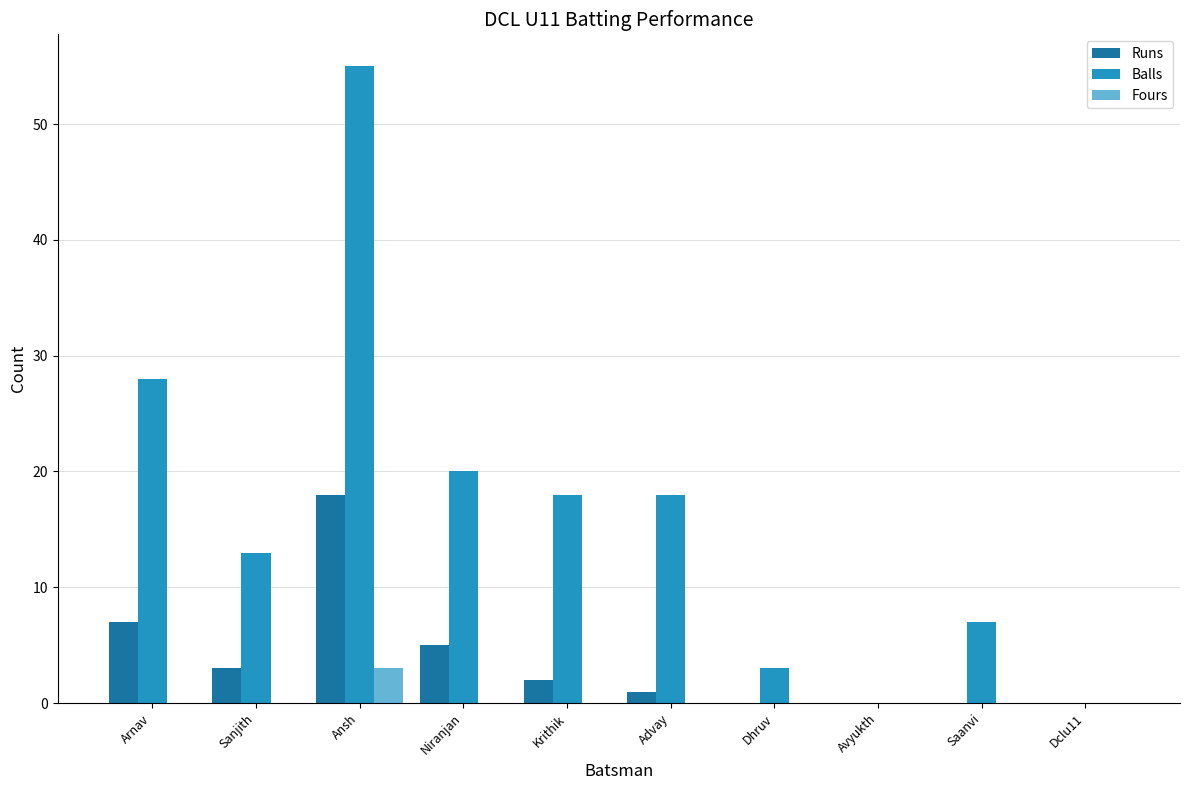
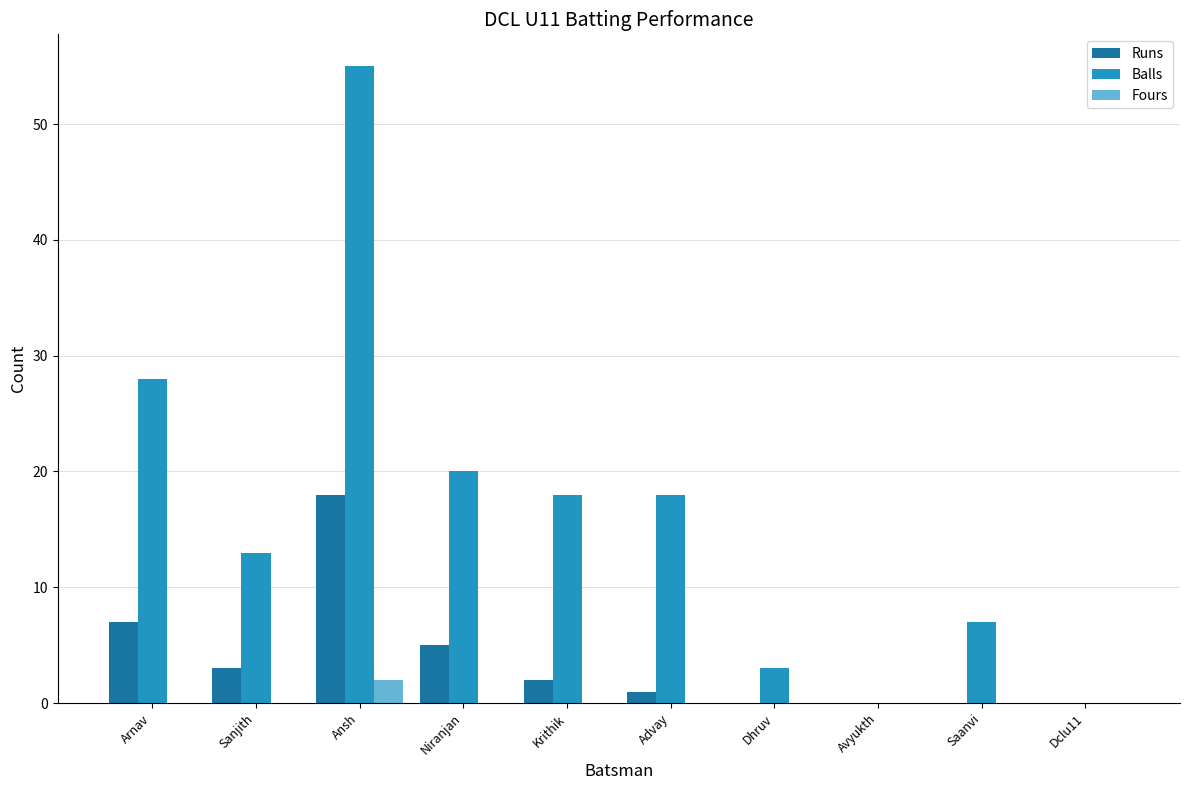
  {
    "Fours": {
      "Arnav": 0,
      "Sanjith": 0,
-     "Ansh": 3,
+     "Ansh": 2,
      "Niranjan": 0,
      "Krithik": 0,
      "Advay": 0,
      "Dhruv": 0,
      "Avyukth": 0,
      "Saanvi": 0,
      "Dclu11": 0
    }
  }
